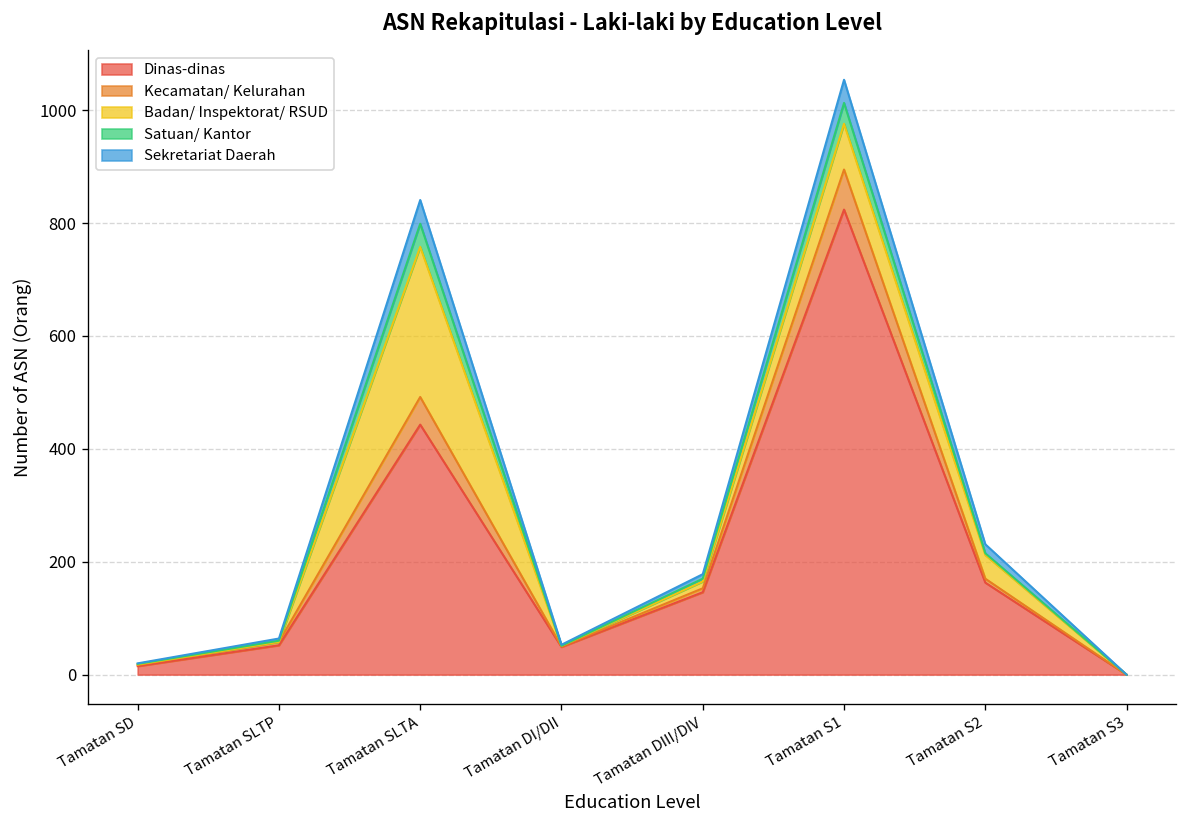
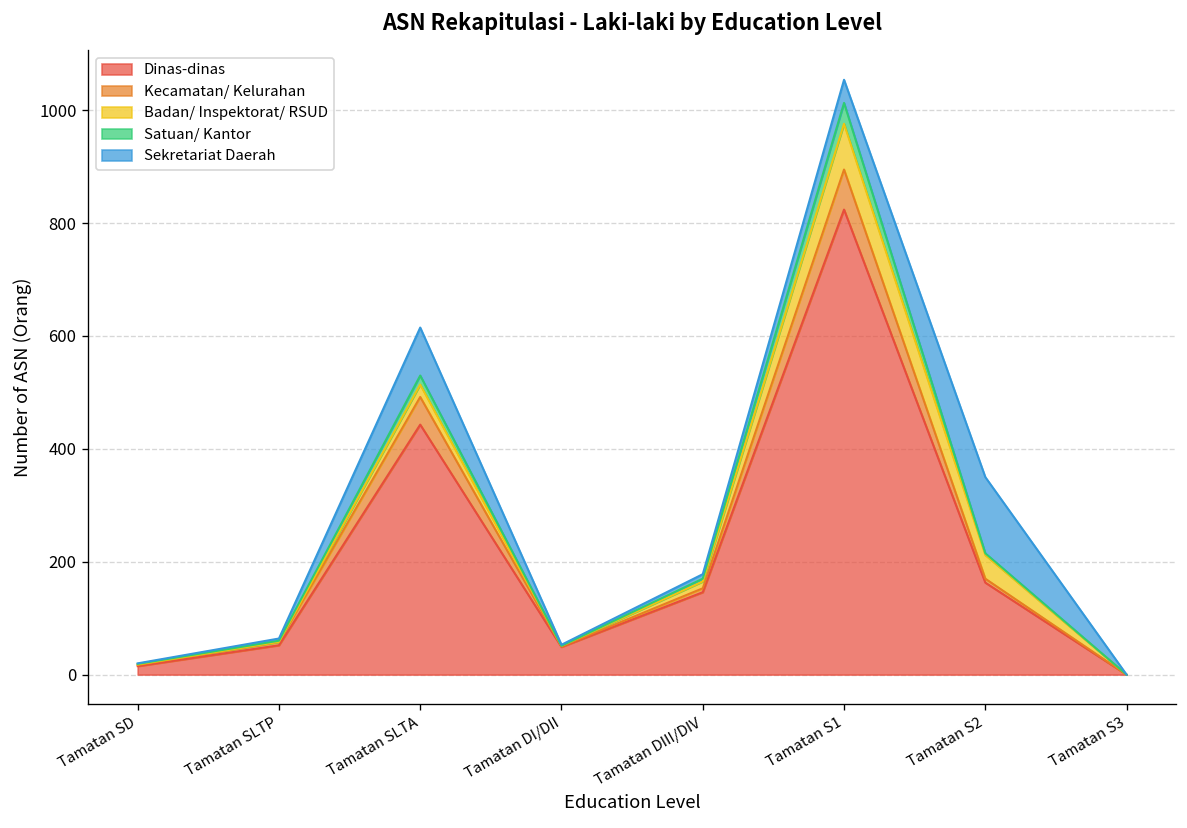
  {
    "Badan/ Inspektorat/ RSUD": {
-     "Tamatan SLTA": 270,
+     "Tamatan SLTA": 20,
      "Tamatan S1": 80
    },
    "Satuan/ Kantor": {
-     "Tamatan SLTA": 40,
+     "Tamatan SLTA": 20,
      "Tamatan S1": 40
    },
    "Sekretariat Daerah": {
-     "Tamatan SLTA": 40,
+     "Tamatan SLTA": 90,
      "Tamatan DIII/DIV": 10,
      "Tamatan S1": 40,
-     "Tamatan S2": 20
+     "Tamatan S2": 140
    }
  }
